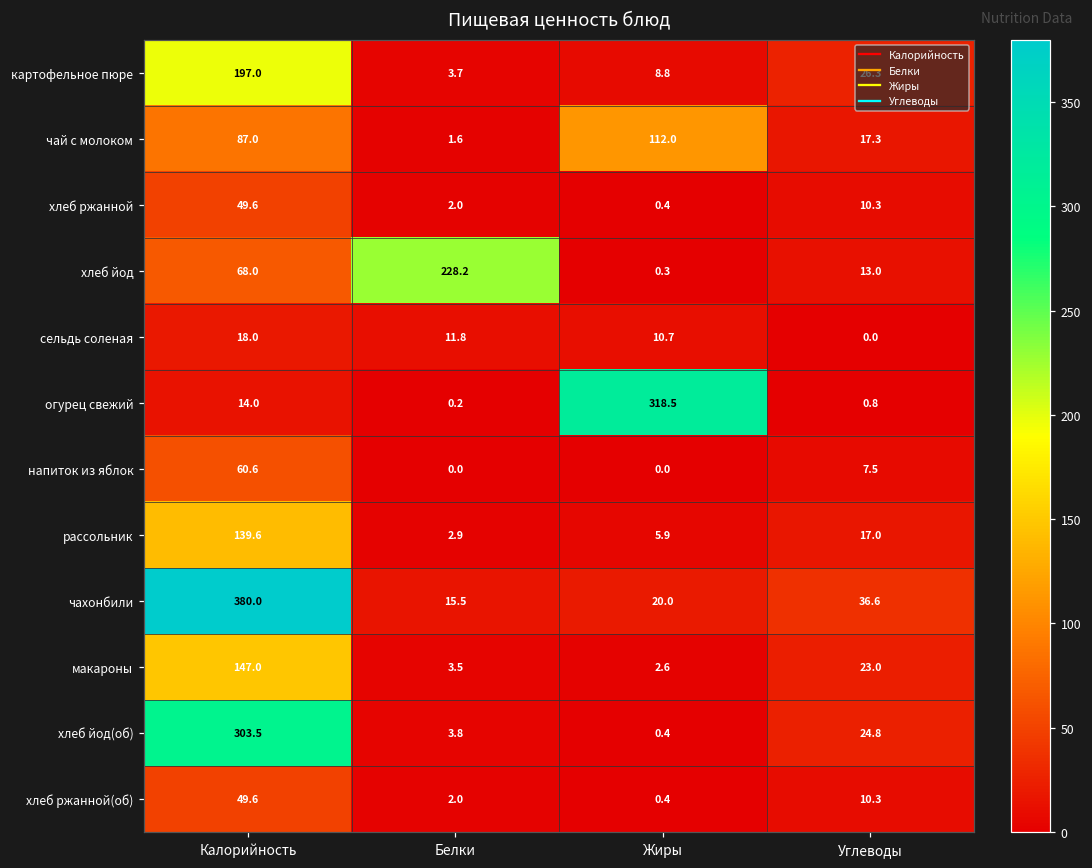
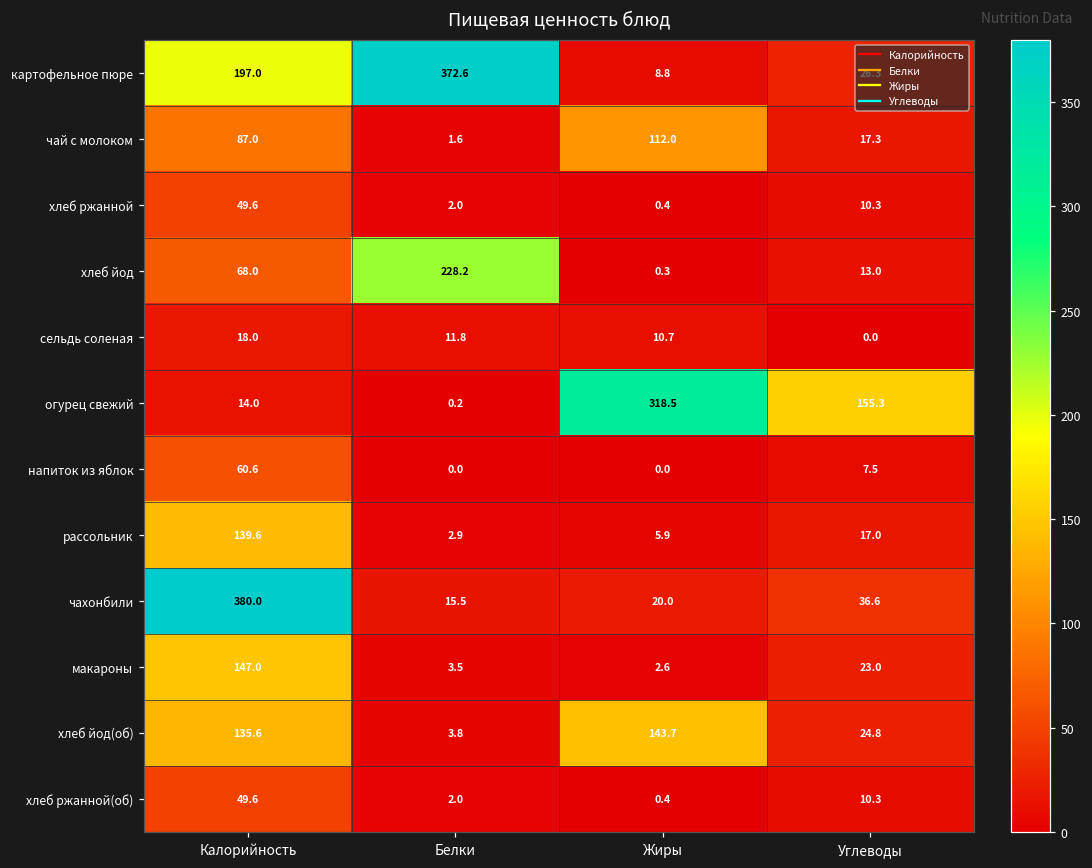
  {
    "картофельное пюре": {
      "Калорийность": 197.0,
-     "Белки": 3.7,
+     "Белки": 372.6,
      "Жиры": 8.8
    },
    "чай с молоком": {
      "Калорийность": 87.0,
      "Белки": 1.6,
      "Жиры": 112.0,
      "Углеводы": 17.3
    },
    "хлеб ржанной": {
      "Калорийность": 49.6,
      "Белки": 2.0,
      "Жиры": 0.4,
      "Углеводы": 10.3
    },
    "хлеб йод": {
      "Калорийность": 68.0,
      "Белки": 228.2,
      "Жиры": 0.3,
      "Углеводы": 13.0
    },
    "сельдь соленая": {
      "Калорийность": 18.0,
      "Белки": 11.8,
      "Жиры": 10.7,
      "Углеводы": 0.0
    },
    "огурец свежий": {
      "Калорийность": 14.0,
      "Белки": 0.2,
      "Жиры": 318.5,
-     "Углеводы": 0.8
+     "Углеводы": 155.3
    },
    "напиток из яблок": {
      "Калорийность": 60.6,
      "Белки": 0.0,
      "Жиры": 0.0,
      "Углеводы": 7.5
    },
    "рассольник": {
      "Калорийность": 139.6,
      "Белки": 2.9,
      "Жиры": 5.9,
      "Углеводы": 17.0
    },
    "чахонбили": {
      "Калорийность": 380.0,
      "Белки": 15.5,
      "Жиры": 20.0,
      "Углеводы": 36.6
    },
    "макароны": {
      "Калорийность": 147.0,
      "Белки": 3.5,
      "Жиры": 2.6,
      "Углеводы": 23.0
    },
    "хлеб йод(об)": {
-     "Калорийность": 303.5,
+     "Калорийность": 135.6,
      "Белки": 3.8,
-     "Жиры": 0.4,
+     "Жиры": 143.7,
      "Углеводы": 24.8
    },
    "хлеб ржанной(об)": {
      "Калорийность": 49.6,
      "Белки": 2.0,
      "Жиры": 0.4,
      "Углеводы": 10.3
    }
  }
